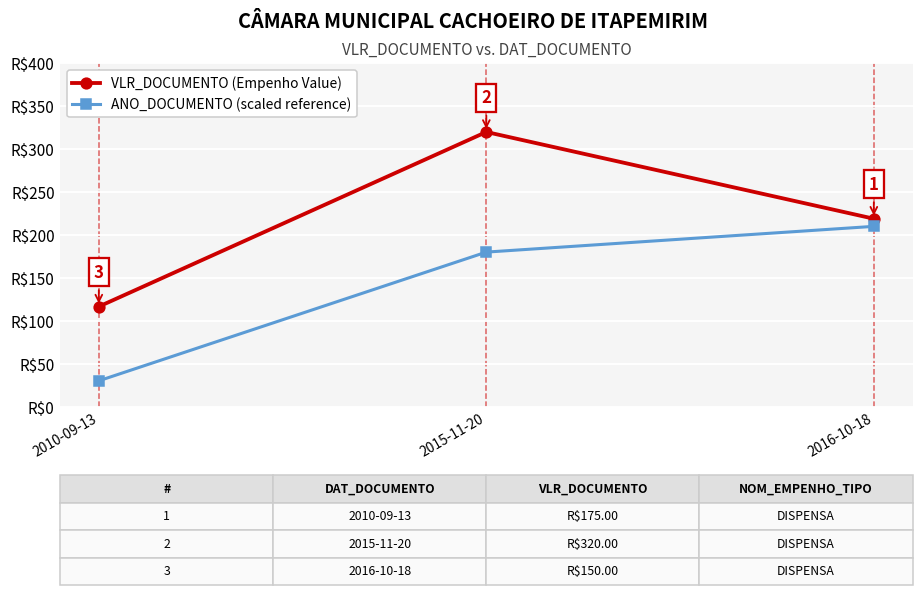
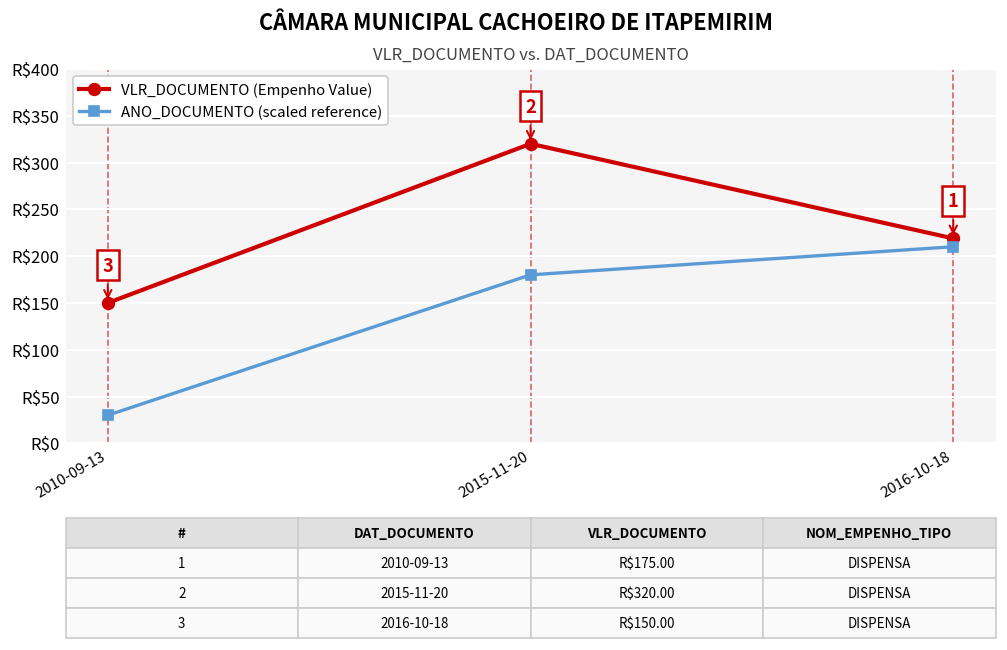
  {
    "VLR_DOCUMENTO (Empenho Value)": {
-     "2010-09-13": "R$120"
+     "2010-09-13": "R$150"
    },
    "ANO_DOCUMENTO (scaled reference)": {
      "2010-09-13": "R$30",
      "2015-11-20": "R$180",
      "2016-10-18": "R$210"
    }
  }
